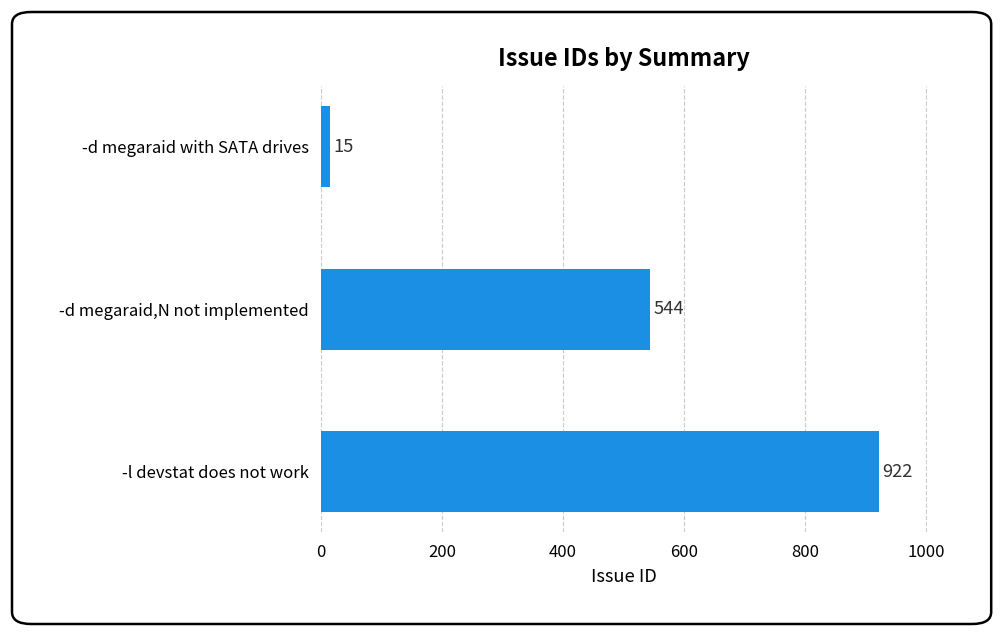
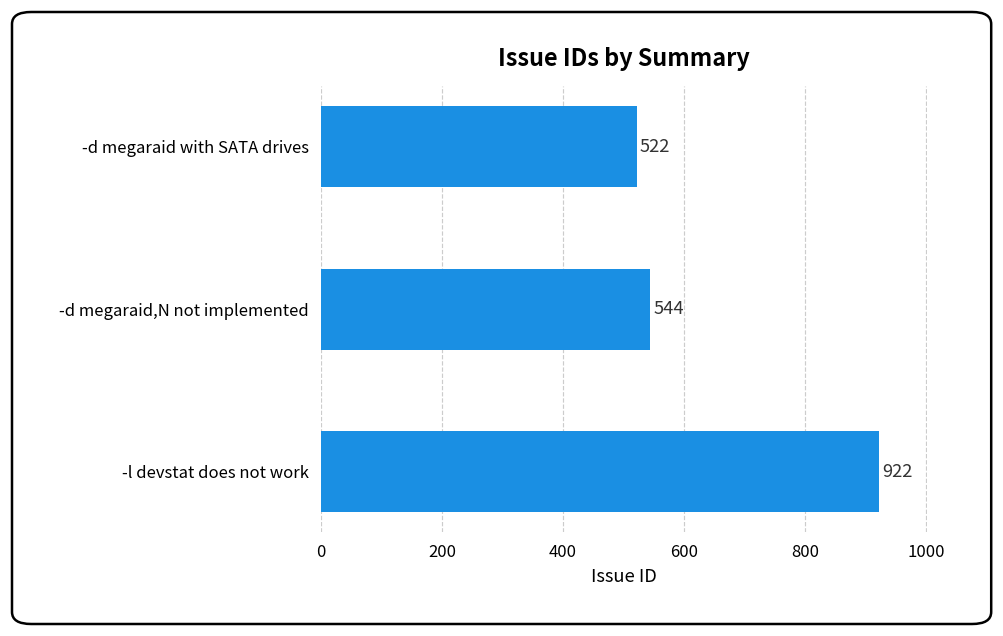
  {
-   "-d megaraid with SATA drives": 15,
+   "-d megaraid with SATA drives": 522,
    "-d megaraid,N not implemented": 544,
    "-l devstat does not work": 922
  }
